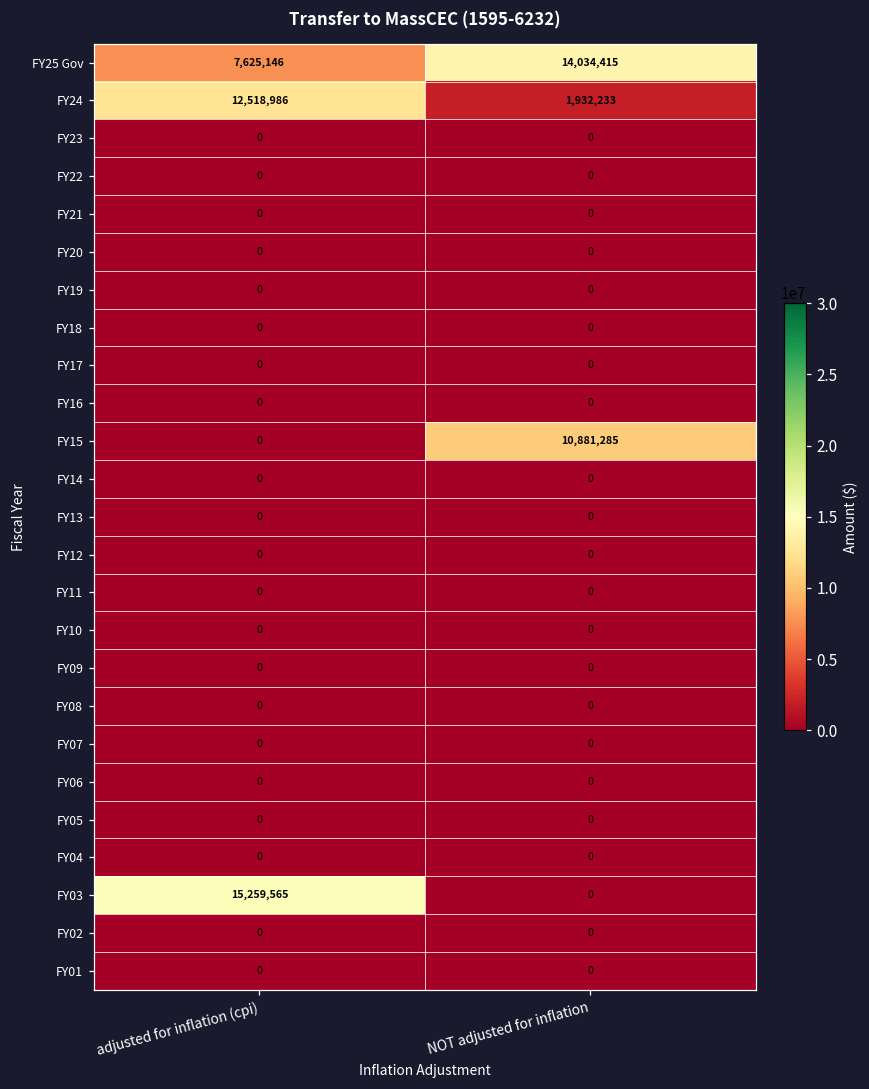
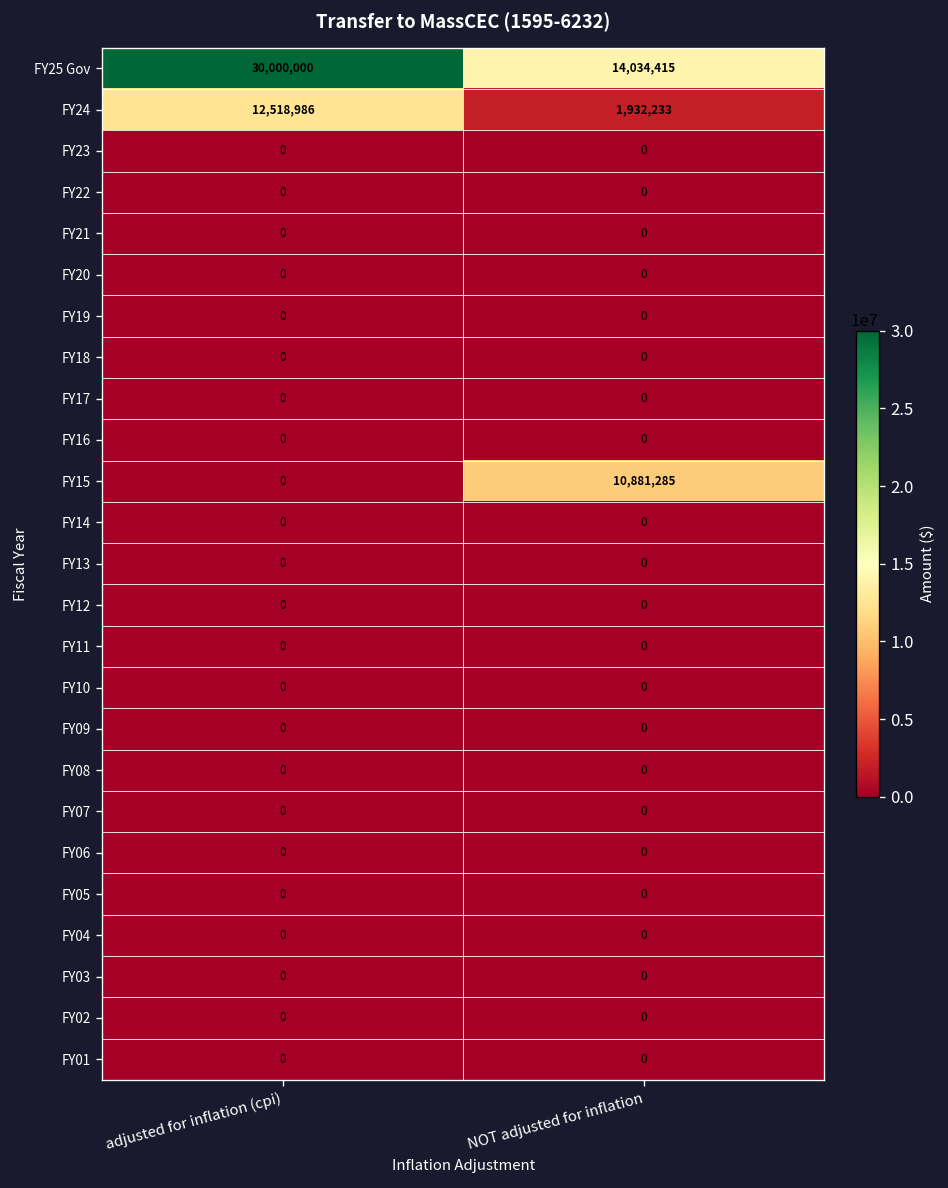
  {
    "FY25 Gov": {
-     "adjusted for inflation (cpi)": "7,625,146",
+     "adjusted for inflation (cpi)": "30,000,000",
      "NOT adjusted for inflation": "14,034,415"
    },
    "FY24": {
      "adjusted for inflation (cpi)": "12,518,986",
      "NOT adjusted for inflation": "1,932,233"
    },
    "FY23": {
      "adjusted for inflation (cpi)": "0",
      "NOT adjusted for inflation": "0"
    },
    "FY22": {
      "adjusted for inflation (cpi)": "0",
      "NOT adjusted for inflation": "0"
    },
    "FY21": {
      "adjusted for inflation (cpi)": "0",
      "NOT adjusted for inflation": "0"
    },
    "FY20": {
      "adjusted for inflation (cpi)": "0",
      "NOT adjusted for inflation": "0"
    },
    "FY19": {
      "adjusted for inflation (cpi)": "0",
      "NOT adjusted for inflation": "0"
    },
    "FY18": {
      "adjusted for inflation (cpi)": "0",
      "NOT adjusted for inflation": "0"
    },
    "FY17": {
      "adjusted for inflation (cpi)": "0",
      "NOT adjusted for inflation": "0"
    },
    "FY16": {
      "adjusted for inflation (cpi)": "0",
      "NOT adjusted for inflation": "0"
    },
    "FY15": {
      "adjusted for inflation (cpi)": "0",
      "NOT adjusted for inflation": "10,881,285"
    },
    "FY14": {
      "adjusted for inflation (cpi)": "0",
      "NOT adjusted for inflation": "0"
    },
    "FY13": {
      "adjusted for inflation (cpi)": "0",
      "NOT adjusted for inflation": "0"
    },
    "FY12": {
      "adjusted for inflation (cpi)": "0",
      "NOT adjusted for inflation": "0"
    },
    "FY11": {
      "adjusted for inflation (cpi)": "0",
      "NOT adjusted for inflation": "0"
    },
    "FY10": {
      "adjusted for inflation (cpi)": "0",
      "NOT adjusted for inflation": "0"
    },
    "FY09": {
      "adjusted for inflation (cpi)": "0",
      "NOT adjusted for inflation": "0"
    },
    "FY08": {
      "adjusted for inflation (cpi)": "0",
      "NOT adjusted for inflation": "0"
    },
    "FY07": {
      "adjusted for inflation (cpi)": "0",
      "NOT adjusted for inflation": "0"
    },
    "FY06": {
      "adjusted for inflation (cpi)": "0",
      "NOT adjusted for inflation": "0"
    },
    "FY05": {
      "adjusted for inflation (cpi)": "0",
      "NOT adjusted for inflation": "0"
    },
    "FY04": {
      "adjusted for inflation (cpi)": "0",
      "NOT adjusted for inflation": "0"
    },
    "FY03": {
-     "adjusted for inflation (cpi)": "15,259,565",
+     "adjusted for inflation (cpi)": "0",
      "NOT adjusted for inflation": "0"
    },
    "FY02": {
      "adjusted for inflation (cpi)": "0",
      "NOT adjusted for inflation": "0"
    },
    "FY01": {
      "adjusted for inflation (cpi)": "0",
      "NOT adjusted for inflation": "0"
    }
  }
